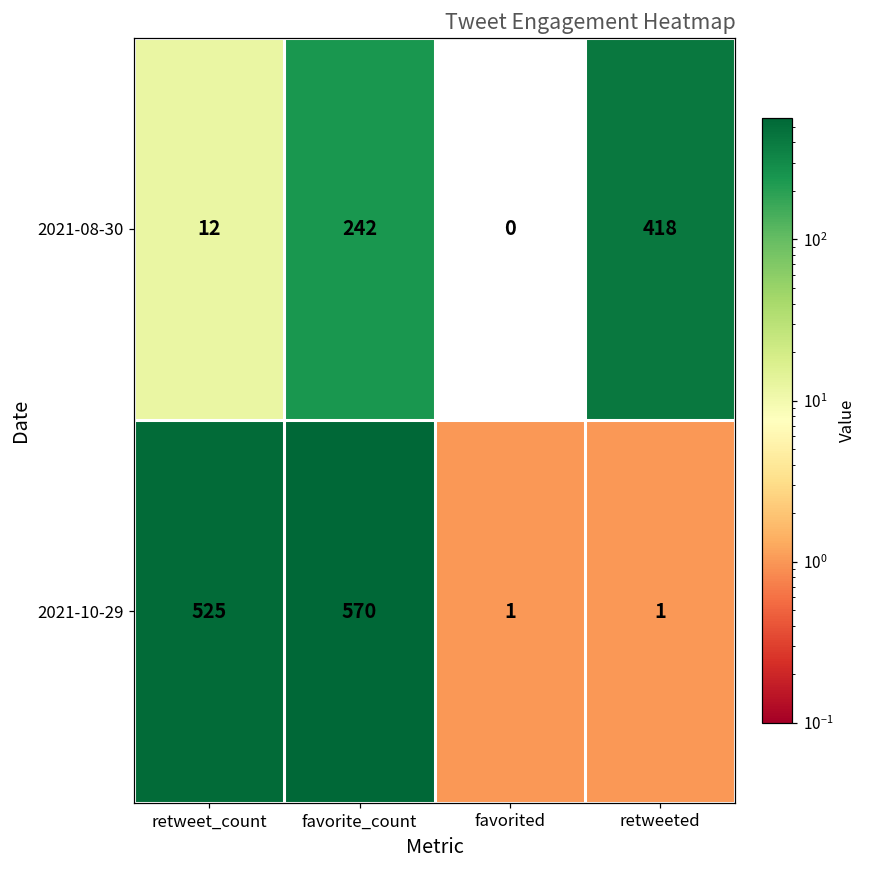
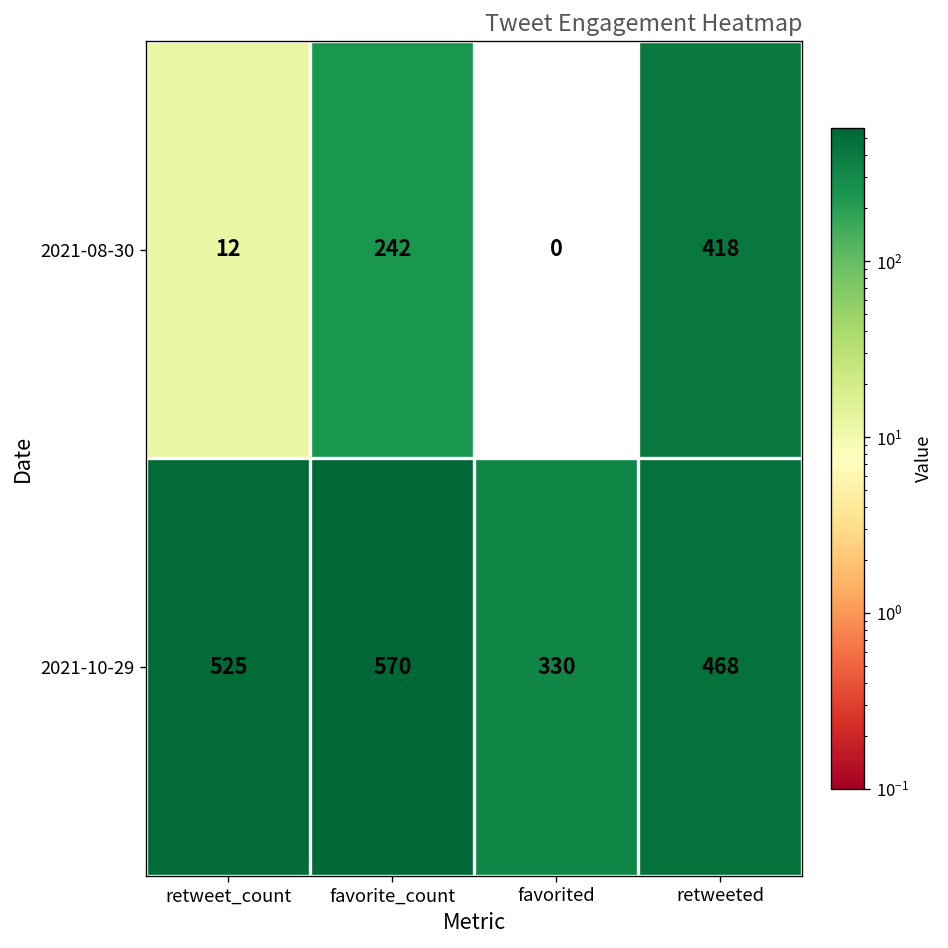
  {
    "2021-08-30": {
      "retweet_count": 12,
      "favorite_count": 242,
      "favorited": 0,
      "retweeted": 418
    },
    "2021-10-29": {
      "retweet_count": 525,
      "favorite_count": 570,
-     "favorited": 1,
-     "retweeted": 1
+     "favorited": 330,
+     "retweeted": 468
    }
  }
